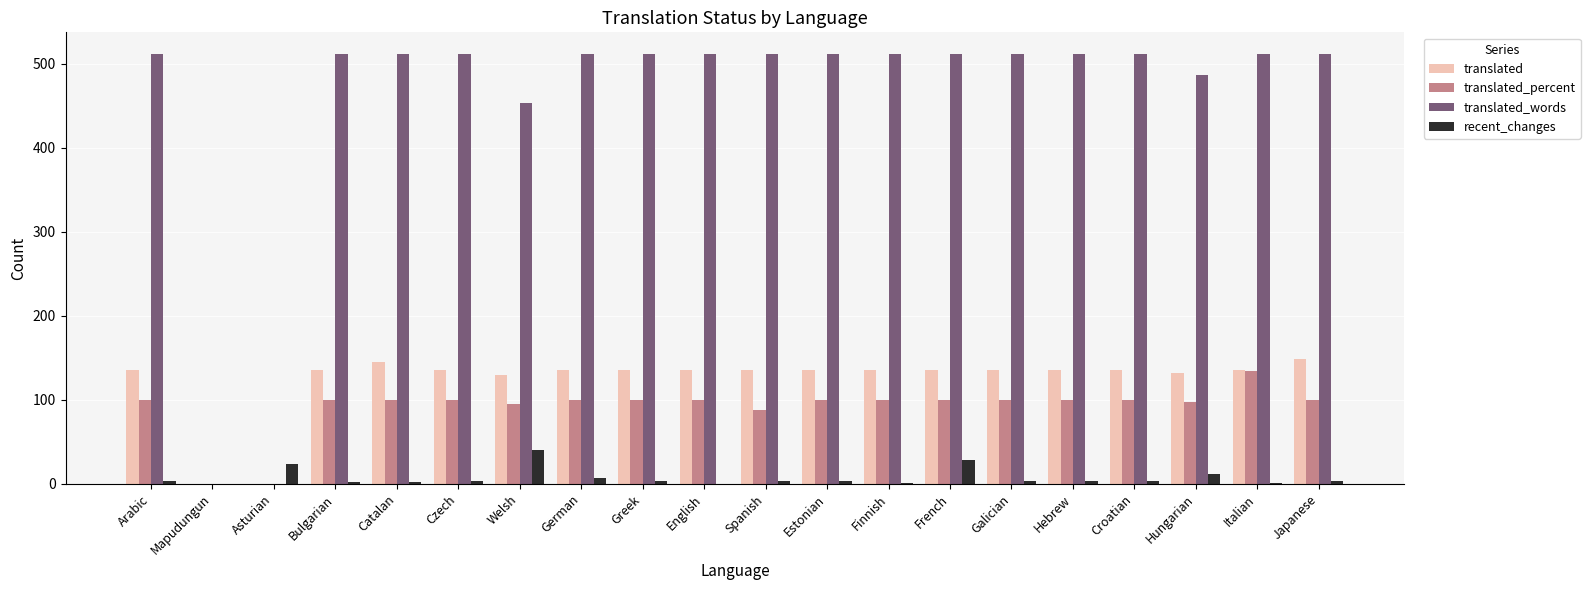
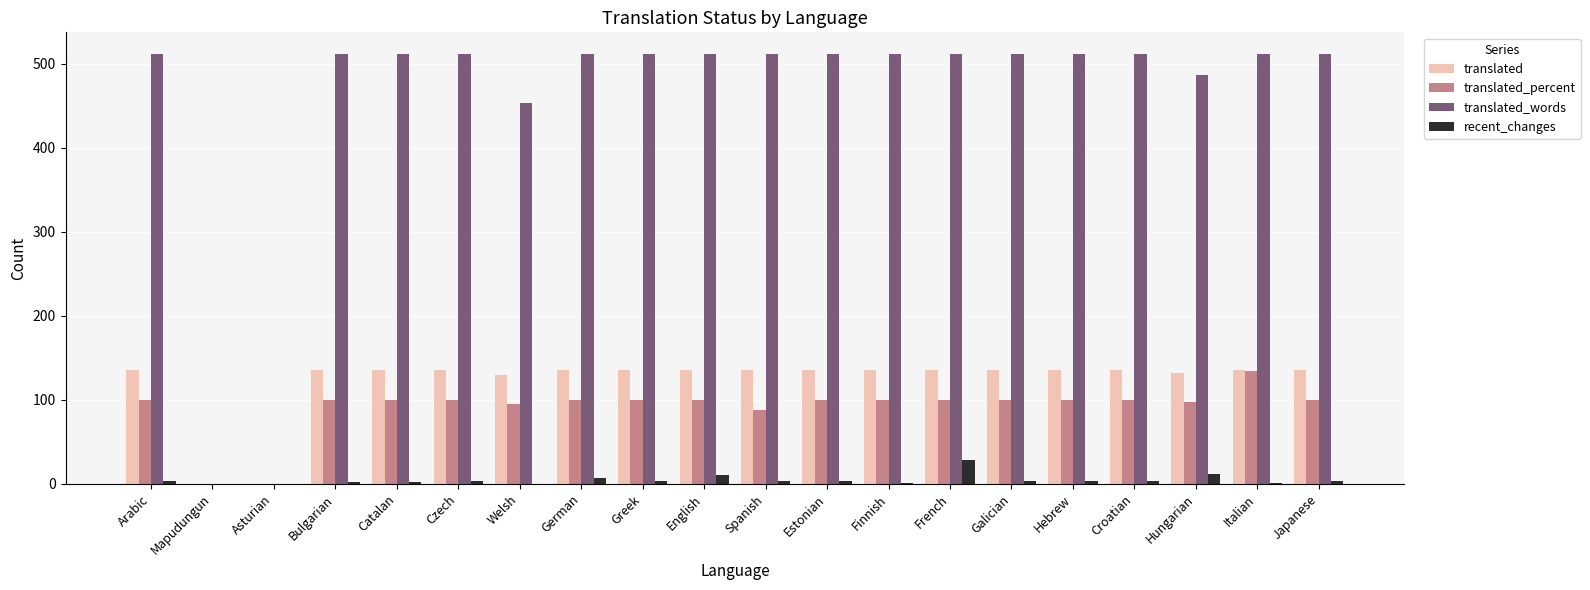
  {
    "translated": {
      "Arabic": 140,
      "Mapudungun": 0,
      "Asturian": 0,
      "Bulgarian": 140,
-     "Catalan": 150,
+     "Catalan": 140,
      "Czech": 140,
      "Welsh": 130,
      "German": 140,
      "Greek": 140,
      "English": 140,
      "Spanish": 140,
      "Estonian": 140,
      "Finnish": 140,
      "French": 140,
      "Galician": 140,
      "Hebrew": 140,
      "Croatian": 140,
      "Hungarian": 130,
      "Italian": 140,
-     "Japanese": 150
+     "Japanese": 140
    },
    "translated_percent": {
      "Arabic": 100,
      "Mapudungun": 0,
      "Asturian": 0,
      "Bulgarian": 100,
      "Catalan": 100,
      "Czech": 100,
      "Welsh": 100,
      "German": 100,
      "Greek": 100,
      "English": 100,
      "Spanish": 90,
      "Estonian": 100,
      "Finnish": 100,
      "French": 100,
      "Galician": 100,
      "Hebrew": 100,
      "Croatian": 100,
      "Hungarian": 100,
      "Italian": 130,
      "Japanese": 100
    },
    "translated_words": {
      "Arabic": 510,
      "Mapudungun": 0,
      "Asturian": 0,
      "Bulgarian": 510,
      "Catalan": 510,
      "Czech": 510,
      "Welsh": 450,
      "German": 510,
      "Greek": 510,
      "English": 510,
      "Spanish": 510,
      "Estonian": 510,
      "Finnish": 510,
      "French": 510,
      "Galician": 510,
      "Hebrew": 510,
      "Croatian": 510,
      "Hungarian": 490,
      "Italian": 510,
      "Japanese": 510
    },
    "recent_changes": {
      "Arabic": 0,
      "Mapudungun": 0,
-     "Asturian": 20,
+     "Asturian": 0,
      "Czech": 0,
-     "Welsh": 40,
+     "Welsh": 0,
      "German": 10,
      "Greek": 0,
-     "English": 0,
+     "English": 10,
      "Spanish": 0,
      "Estonian": 0,
      "French": 30,
      "Galician": 0,
      "Hebrew": 0,
      "Croatian": 0,
      "Hungarian": 10,
      "Japanese": 0
    }
  }
